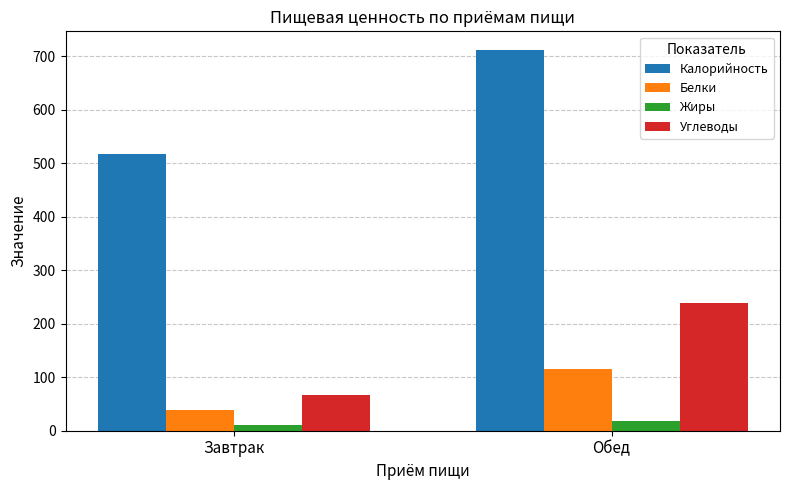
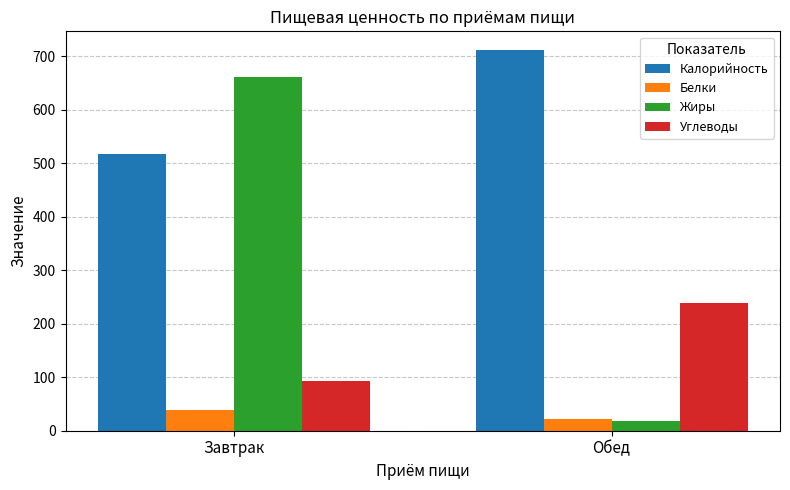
  {
    "Калорийность": {
      "Завтрак": 520,
      "Обед": 710
    },
    "Белки": {
      "Завтрак": 40,
-     "Обед": 120
+     "Обед": 20
    },
    "Жиры": {
-     "Завтрак": 10,
+     "Завтрак": 660,
      "Обед": 20
    },
    "Углеводы": {
-     "Завтрак": 70,
+     "Завтрак": 90,
      "Обед": 240
    }
  }
